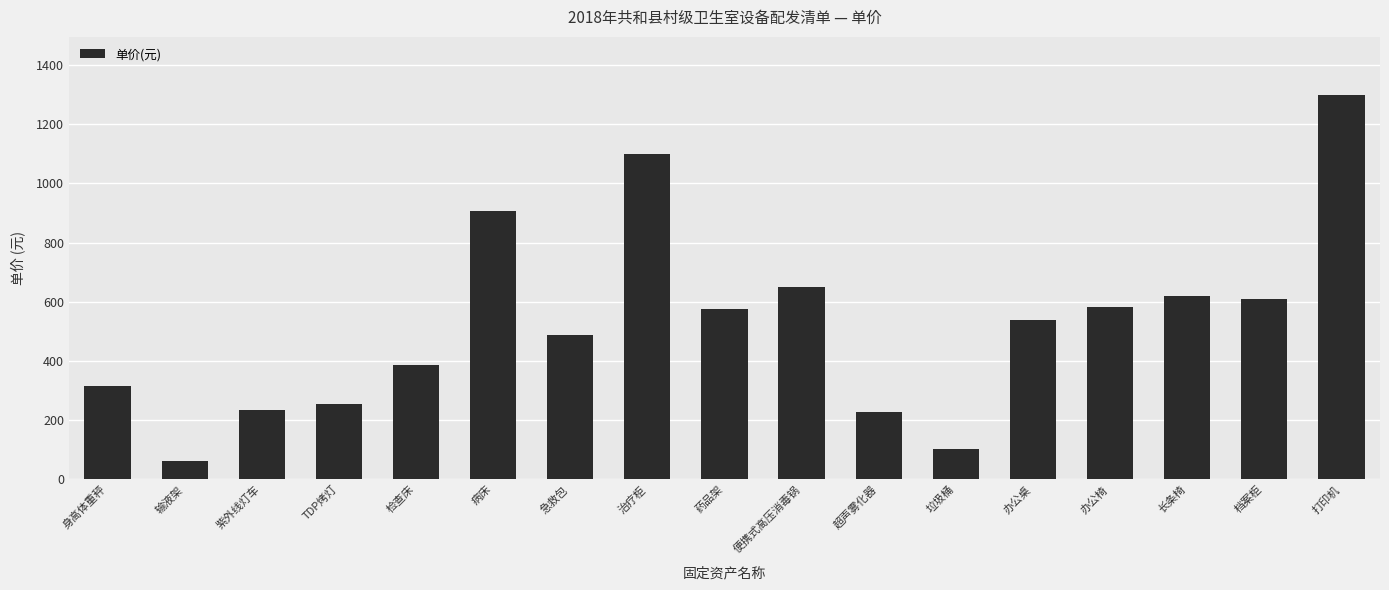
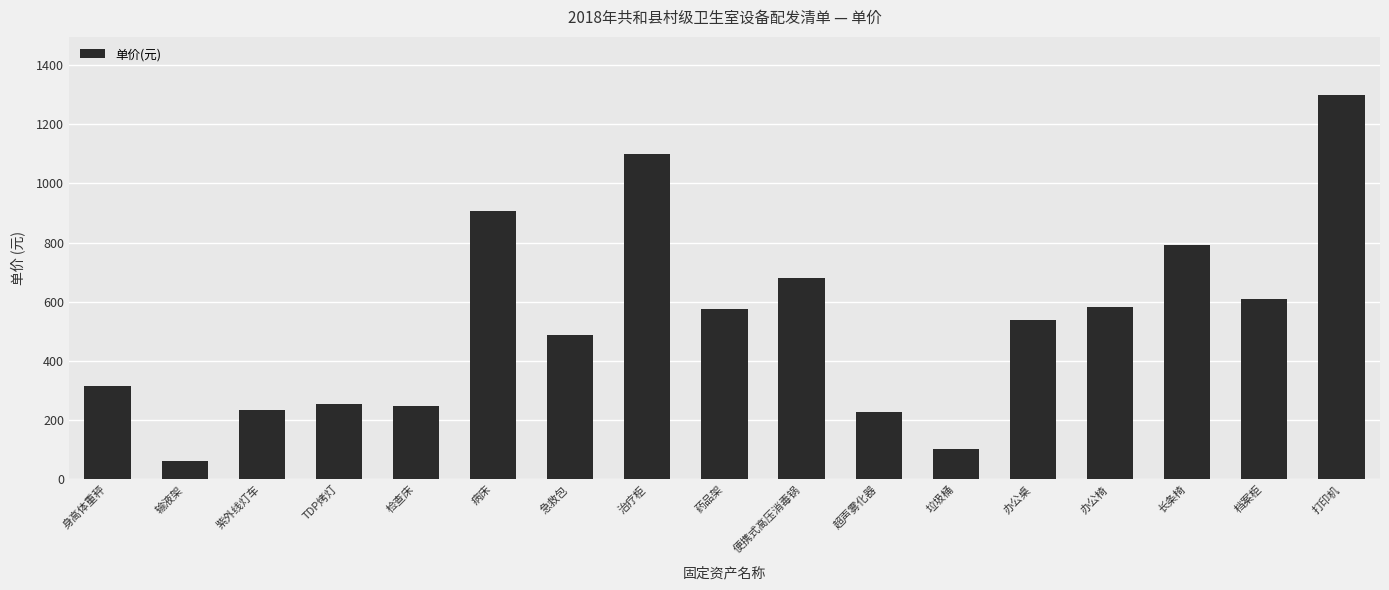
  {
    "身高体重秤": 310,
    "输液架": 60,
    "紫外线灯车": 240,
    "TDP烤灯": 250,
-   "检查床": 380,
+   "检查床": 250,
    "病床": 910,
    "急救包": 490,
    "治疗柜": 1100,
    "药品架": 580,
-   "便携式高压消毒锅": 650,
+   "便携式高压消毒锅": 680,
    "超声雾化器": 230,
    "垃圾桶": 100,
    "办公桌": 540,
    "办公椅": 580,
-   "长条椅": 620,
+   "长条椅": 790,
    "档案柜": 610,
    "打印机": 1300
  }
